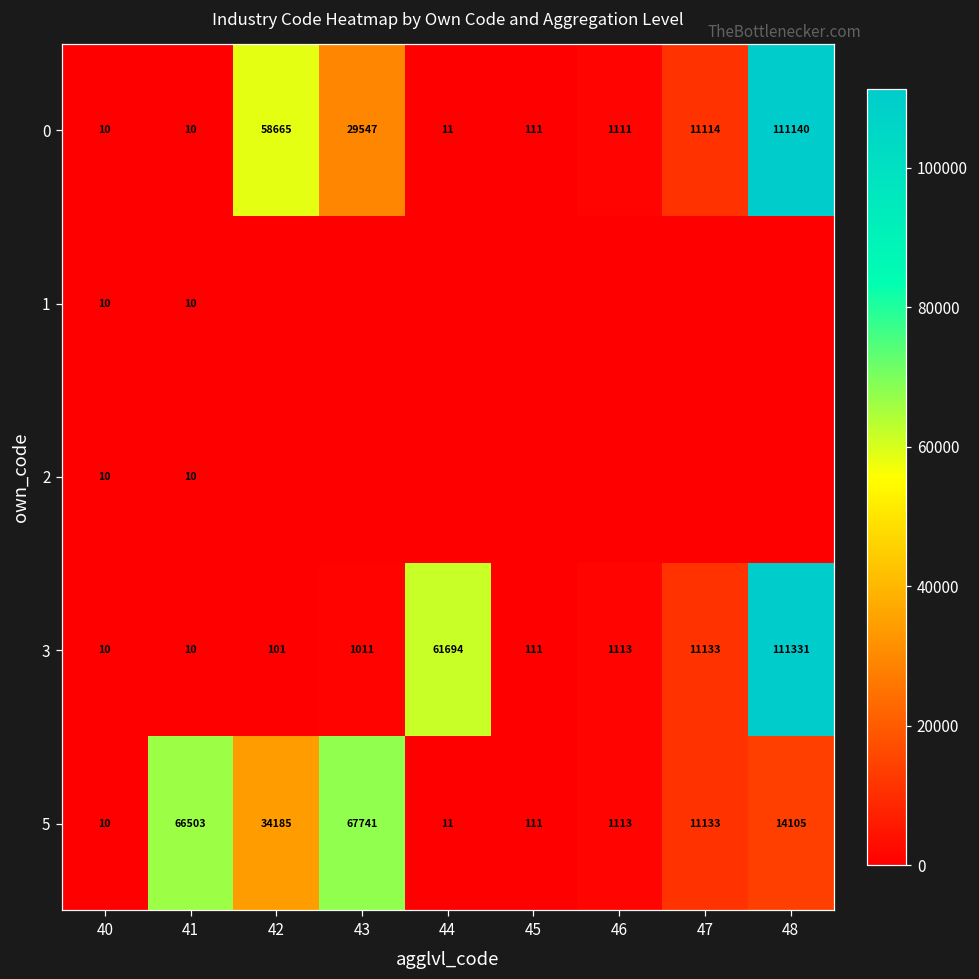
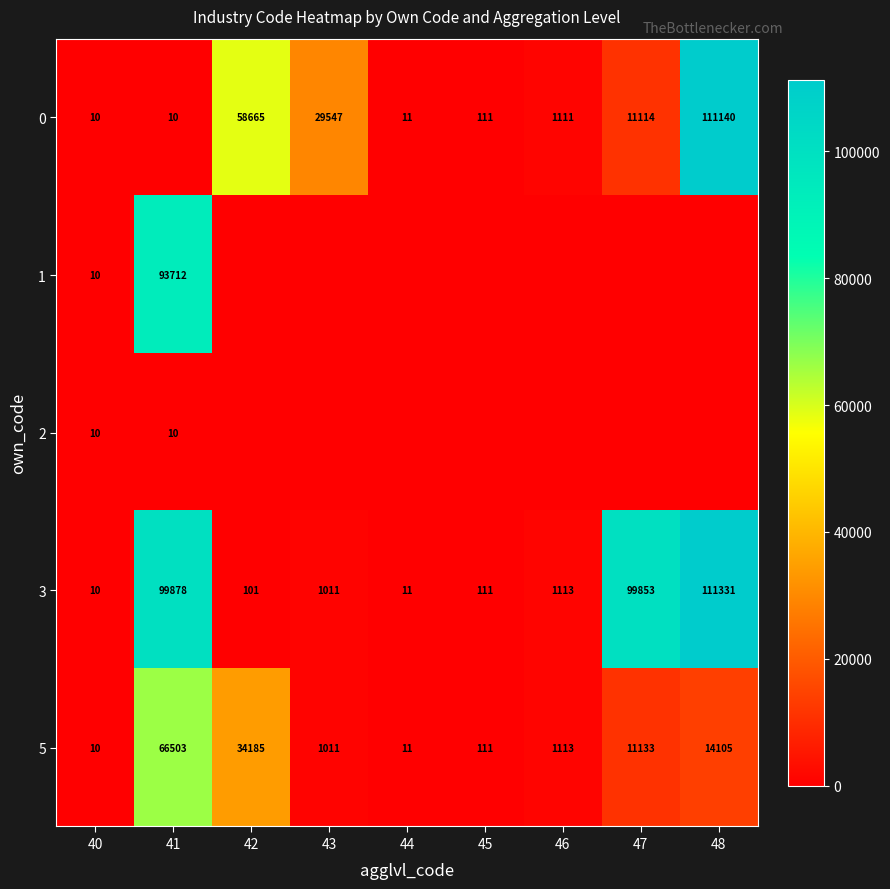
  {
    "0": {
      "40": 10,
      "41": 10,
      "42": 58665,
      "43": 29547,
      "44": 11,
      "45": 111,
      "46": 1111,
      "47": 11114,
      "48": 111140
    },
    "1": {
      "40": 10,
-     "41": 10
+     "41": 93712
    },
    "2": {
      "40": 10,
      "41": 10
    },
    "3": {
      "40": 10,
-     "41": 10,
+     "41": 99878,
      "42": 101,
      "43": 1011,
-     "44": 61694,
+     "44": 11,
      "45": 111,
      "46": 1113,
-     "47": 11133,
+     "47": 99853,
      "48": 111331
    },
    "5": {
      "40": 10,
      "41": 66503,
      "42": 34185,
-     "43": 67741,
+     "43": 1011,
      "44": 11,
      "45": 111,
      "46": 1113,
      "47": 11133,
      "48": 14105
    }
  }
